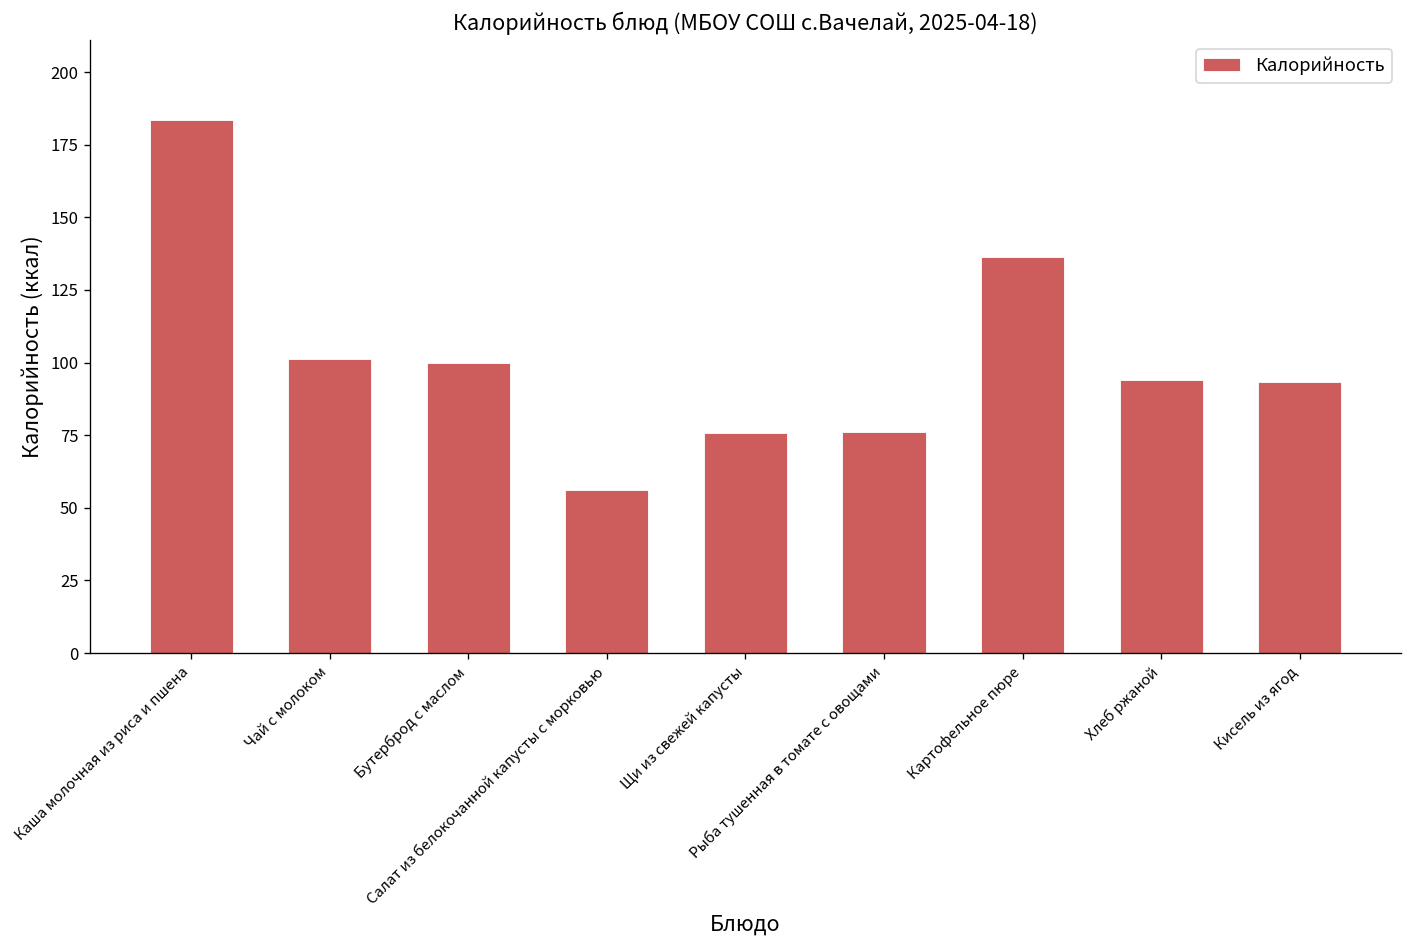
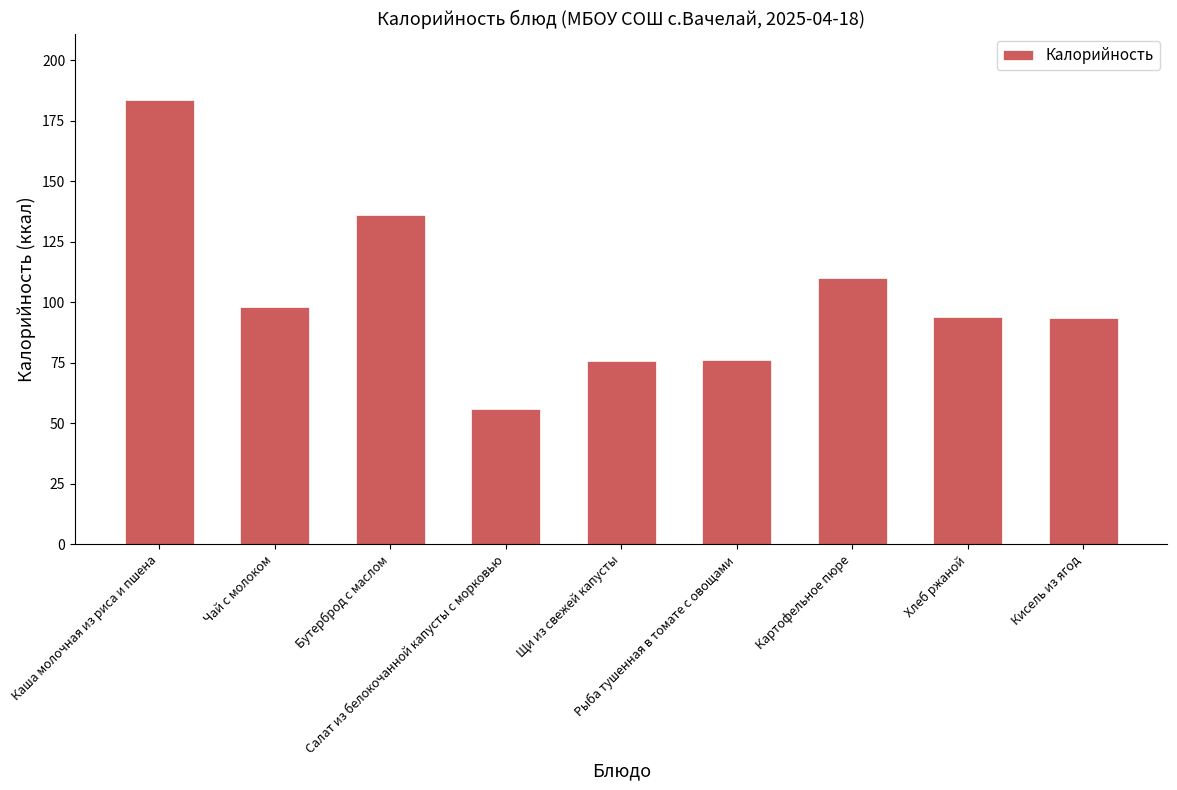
  {
    "Каша молочная из риса и пшена": 183,
-   "Чай с молоком": 101,
-   "Бутерброд с маслом": 100,
+   "Чай с молоком": 98,
+   "Бутерброд с маслом": 136,
    "Салат из белокочанной капусты с морковью": 56,
    "Щи из свежей капусты": 76,
    "Рыба тушенная в томате с овощами": 76,
-   "Картофельное пюре": 137,
+   "Картофельное пюре": 110,
    "Хлеб ржаной": 94,
    "Кисель из ягод": 93
  }
